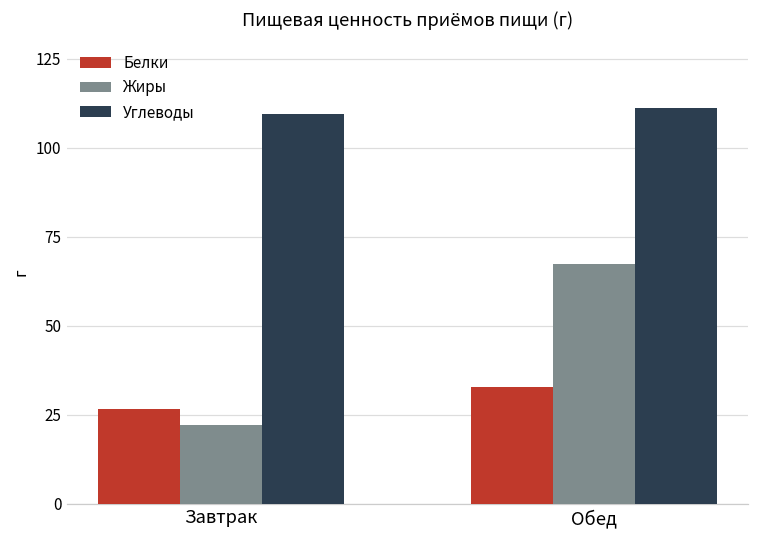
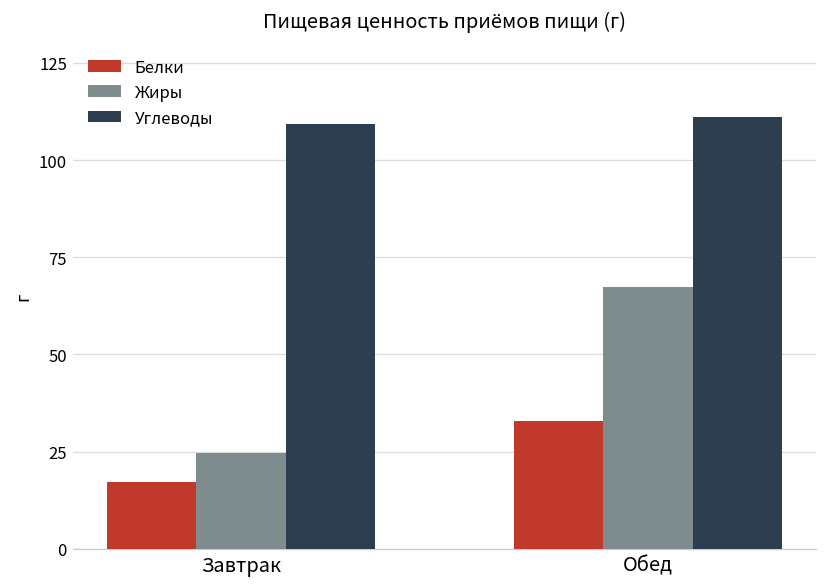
  {
    "Белки": {
-     "Завтрак": 27,
+     "Завтрак": 17,
      "Обед": 33
    },
    "Жиры": {
-     "Завтрак": 22,
+     "Завтрак": 25,
      "Обед": 67
    },
    "Углеводы": {
      "Завтрак": 109,
      "Обед": 111
    }
  }
